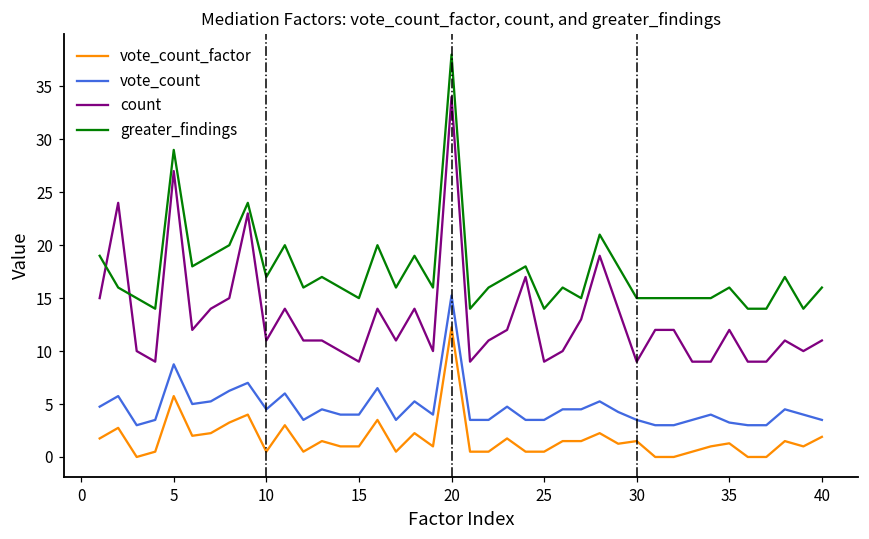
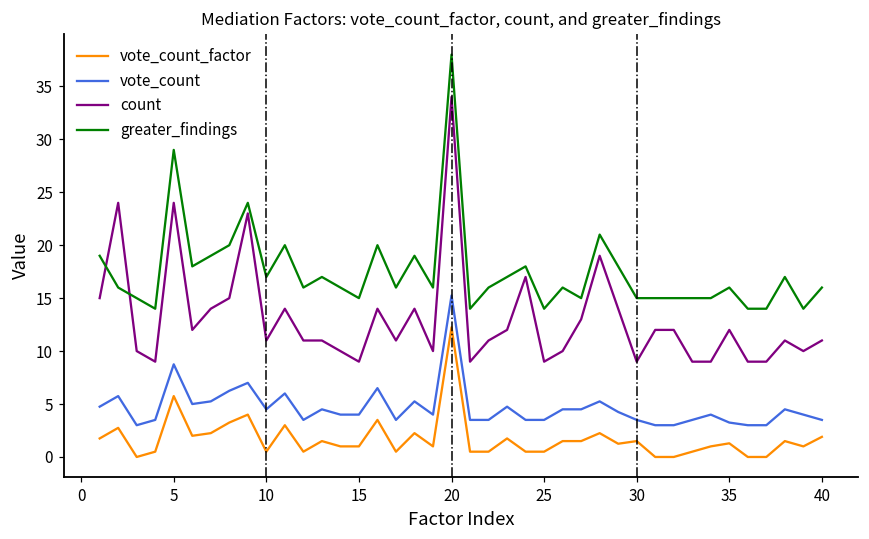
  {
    "vote_count_factor": {
      "5": 6,
      "10": 1,
      "15": 1,
      "20": 12,
      "25": 1,
      "30": 2,
      "35": 1,
      "40": 2
    },
    "vote_count": {
      "5": 9,
      "10": 5,
      "15": 4,
      "20": 15,
      "25": 4,
      "30": 4,
      "35": 3,
      "40": 4
    },
    "count": {
-     "5": 27,
+     "5": 24,
      "10": 11,
      "15": 9,
      "20": 34,
      "25": 9,
      "30": 9,
      "35": 12,
      "40": 11
    },
    "greater_findings": {
      "5": 29,
      "10": 17,
      "15": 15,
      "20": 38,
      "25": 14,
      "30": 15,
      "35": 16,
      "40": 16
    }
  }
